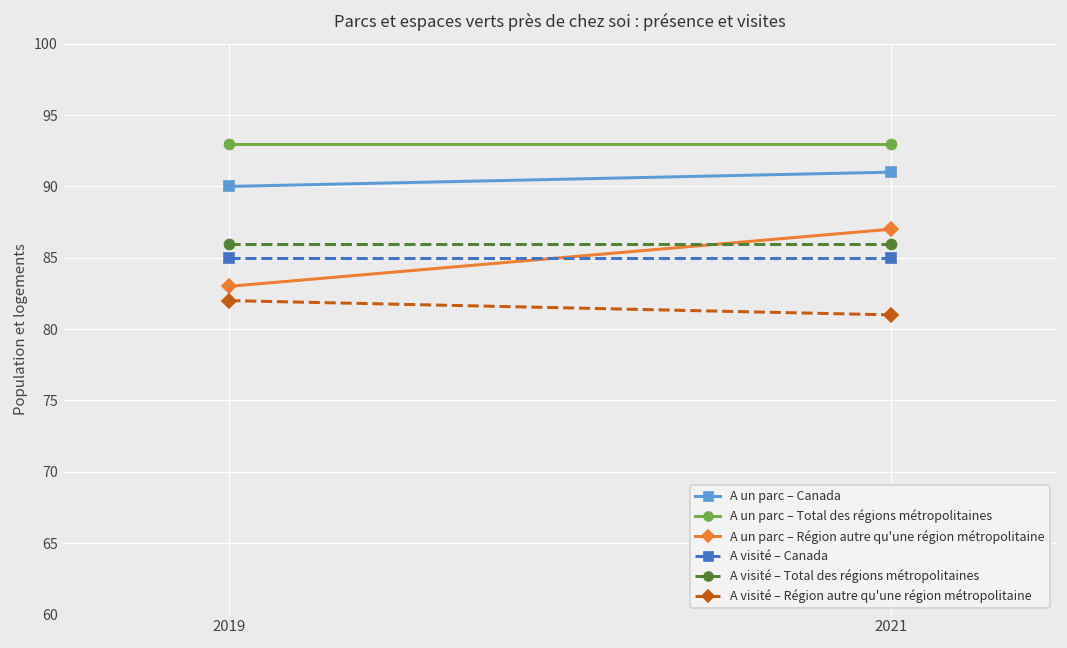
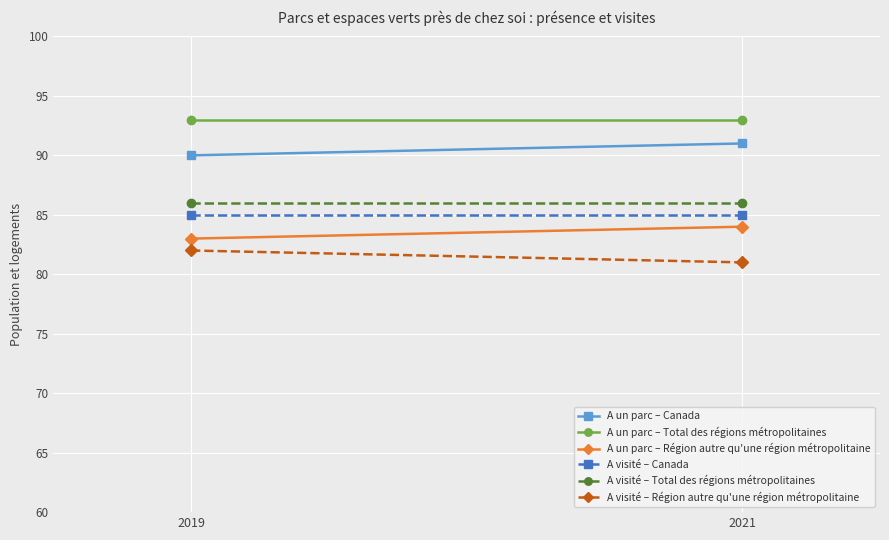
  {
    "A un parc – Région autre qu'une région métropolitaine": {
      "2019": 83,
-     "2021": 87
+     "2021": 84
    },
    "A visité – Région autre qu'une région métropolitaine": {
      "2019": 82,
      "2021": 81
    }
  }
